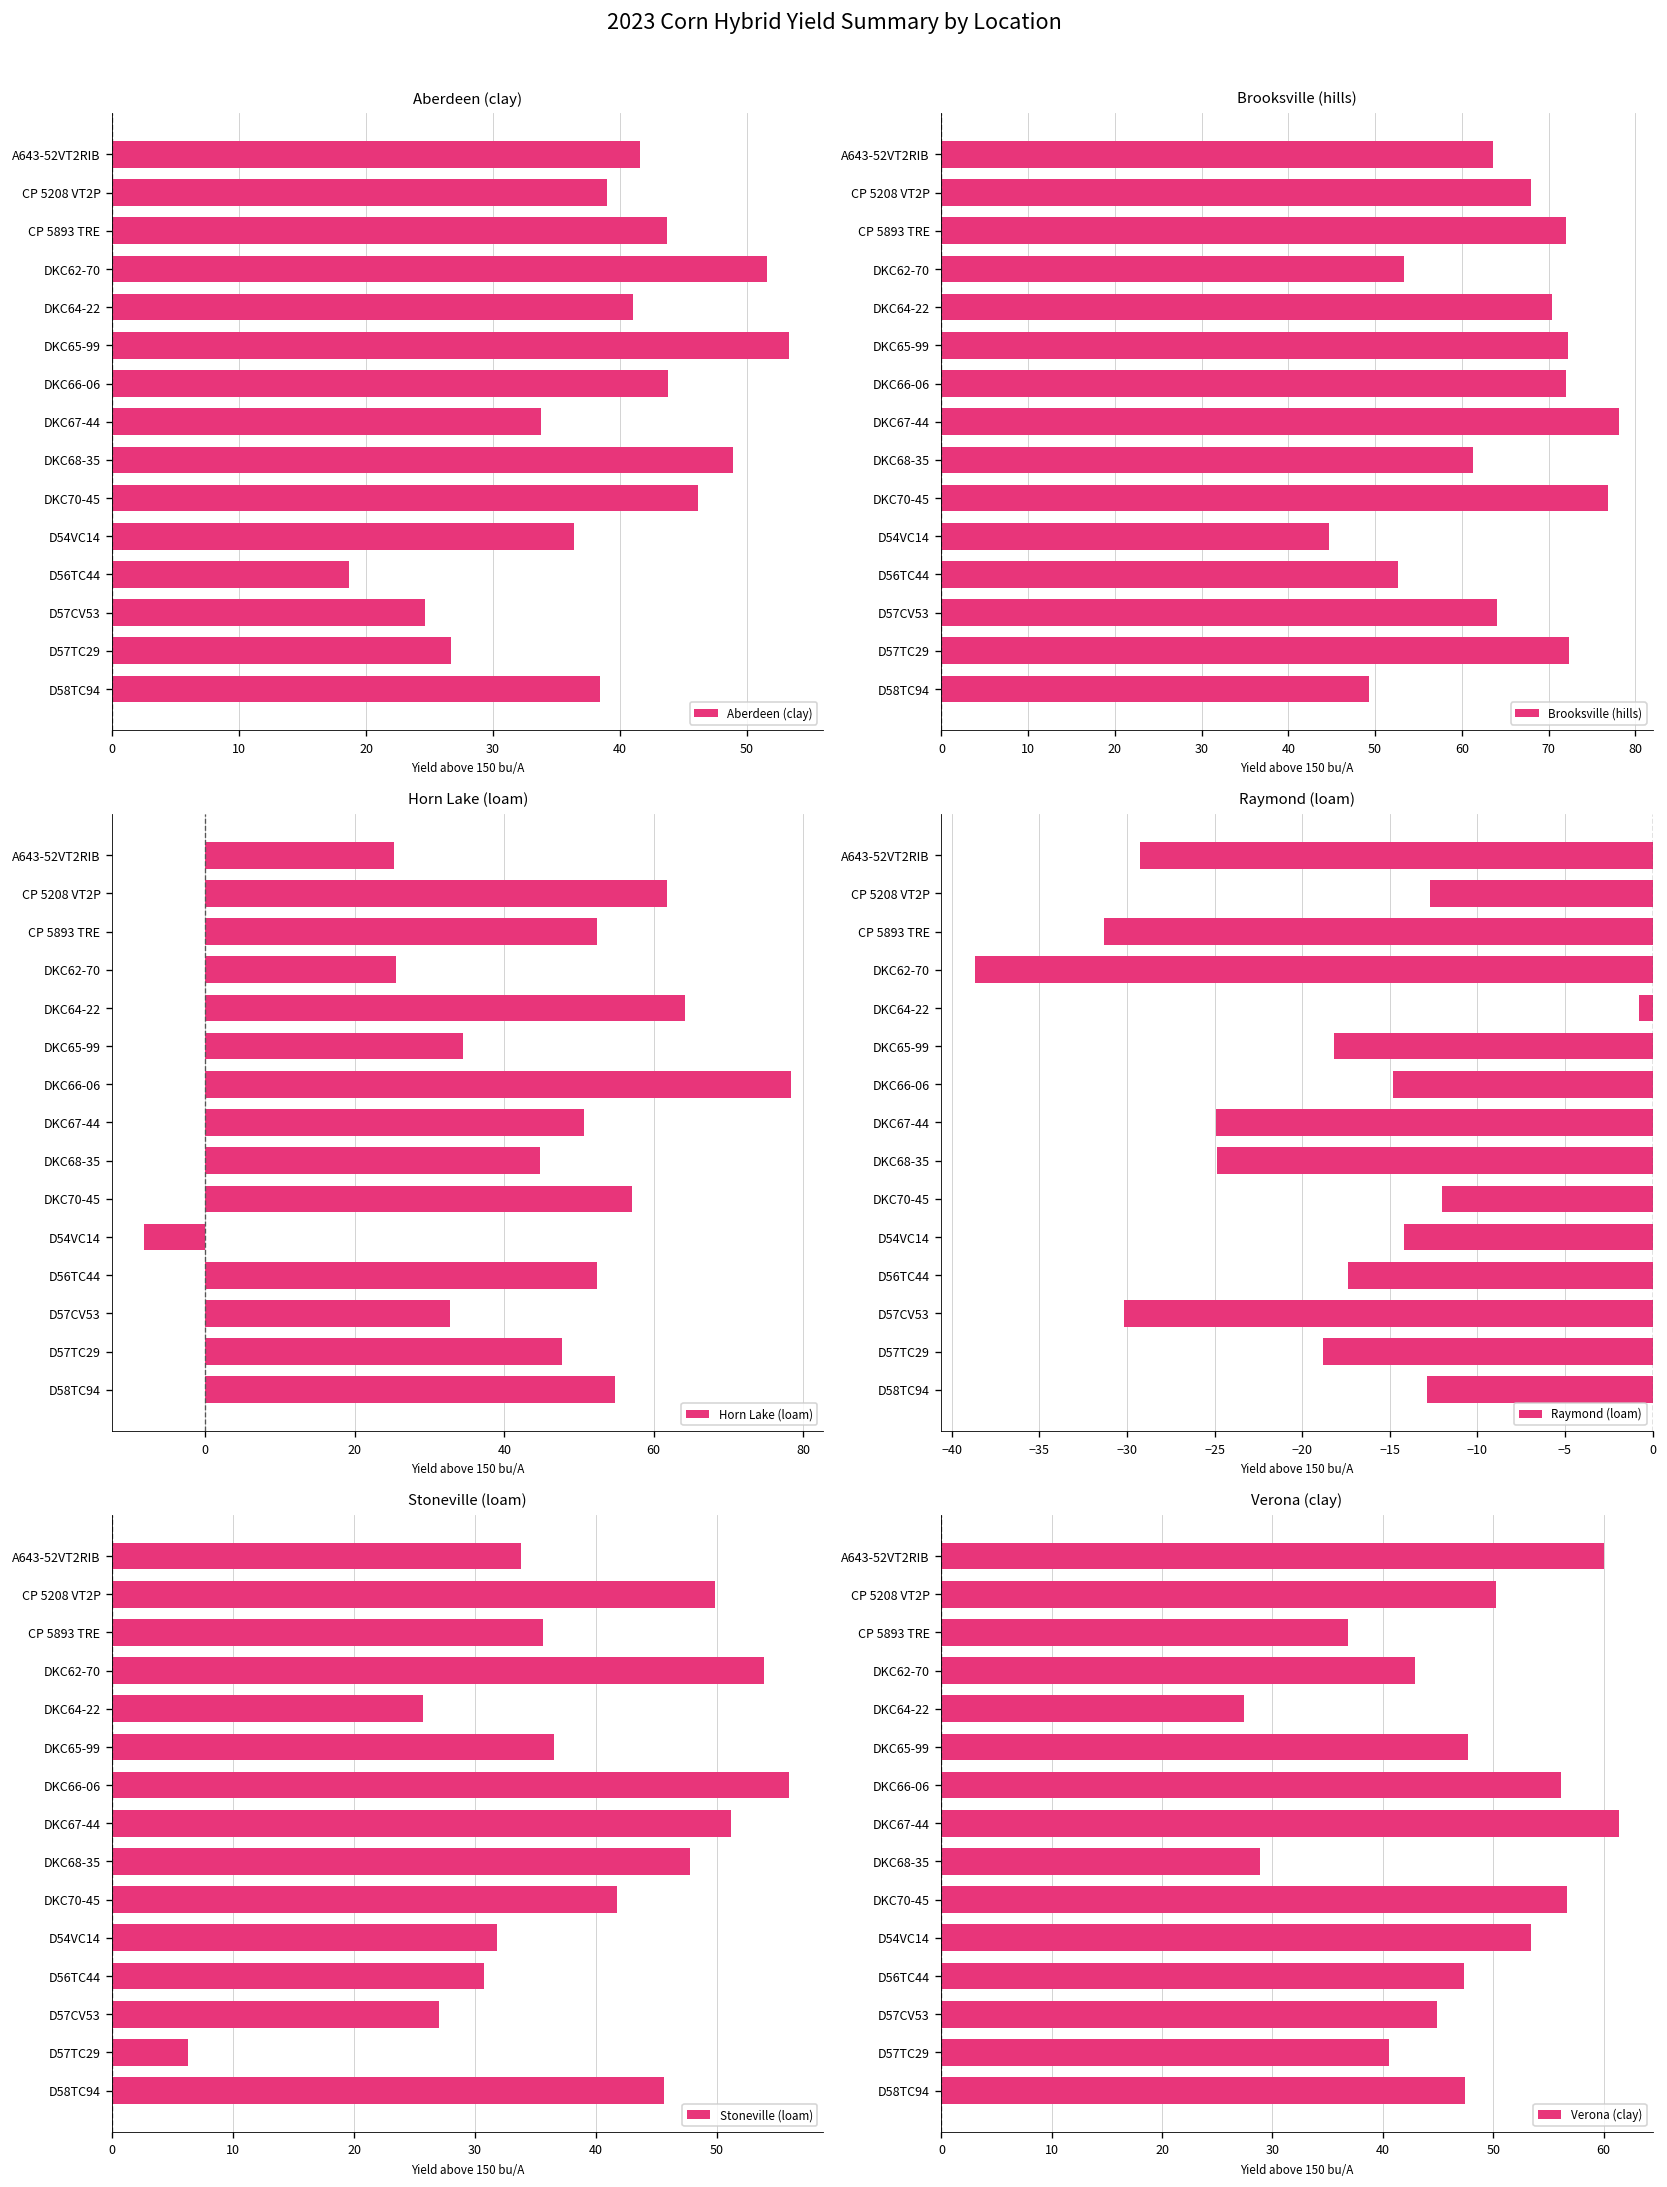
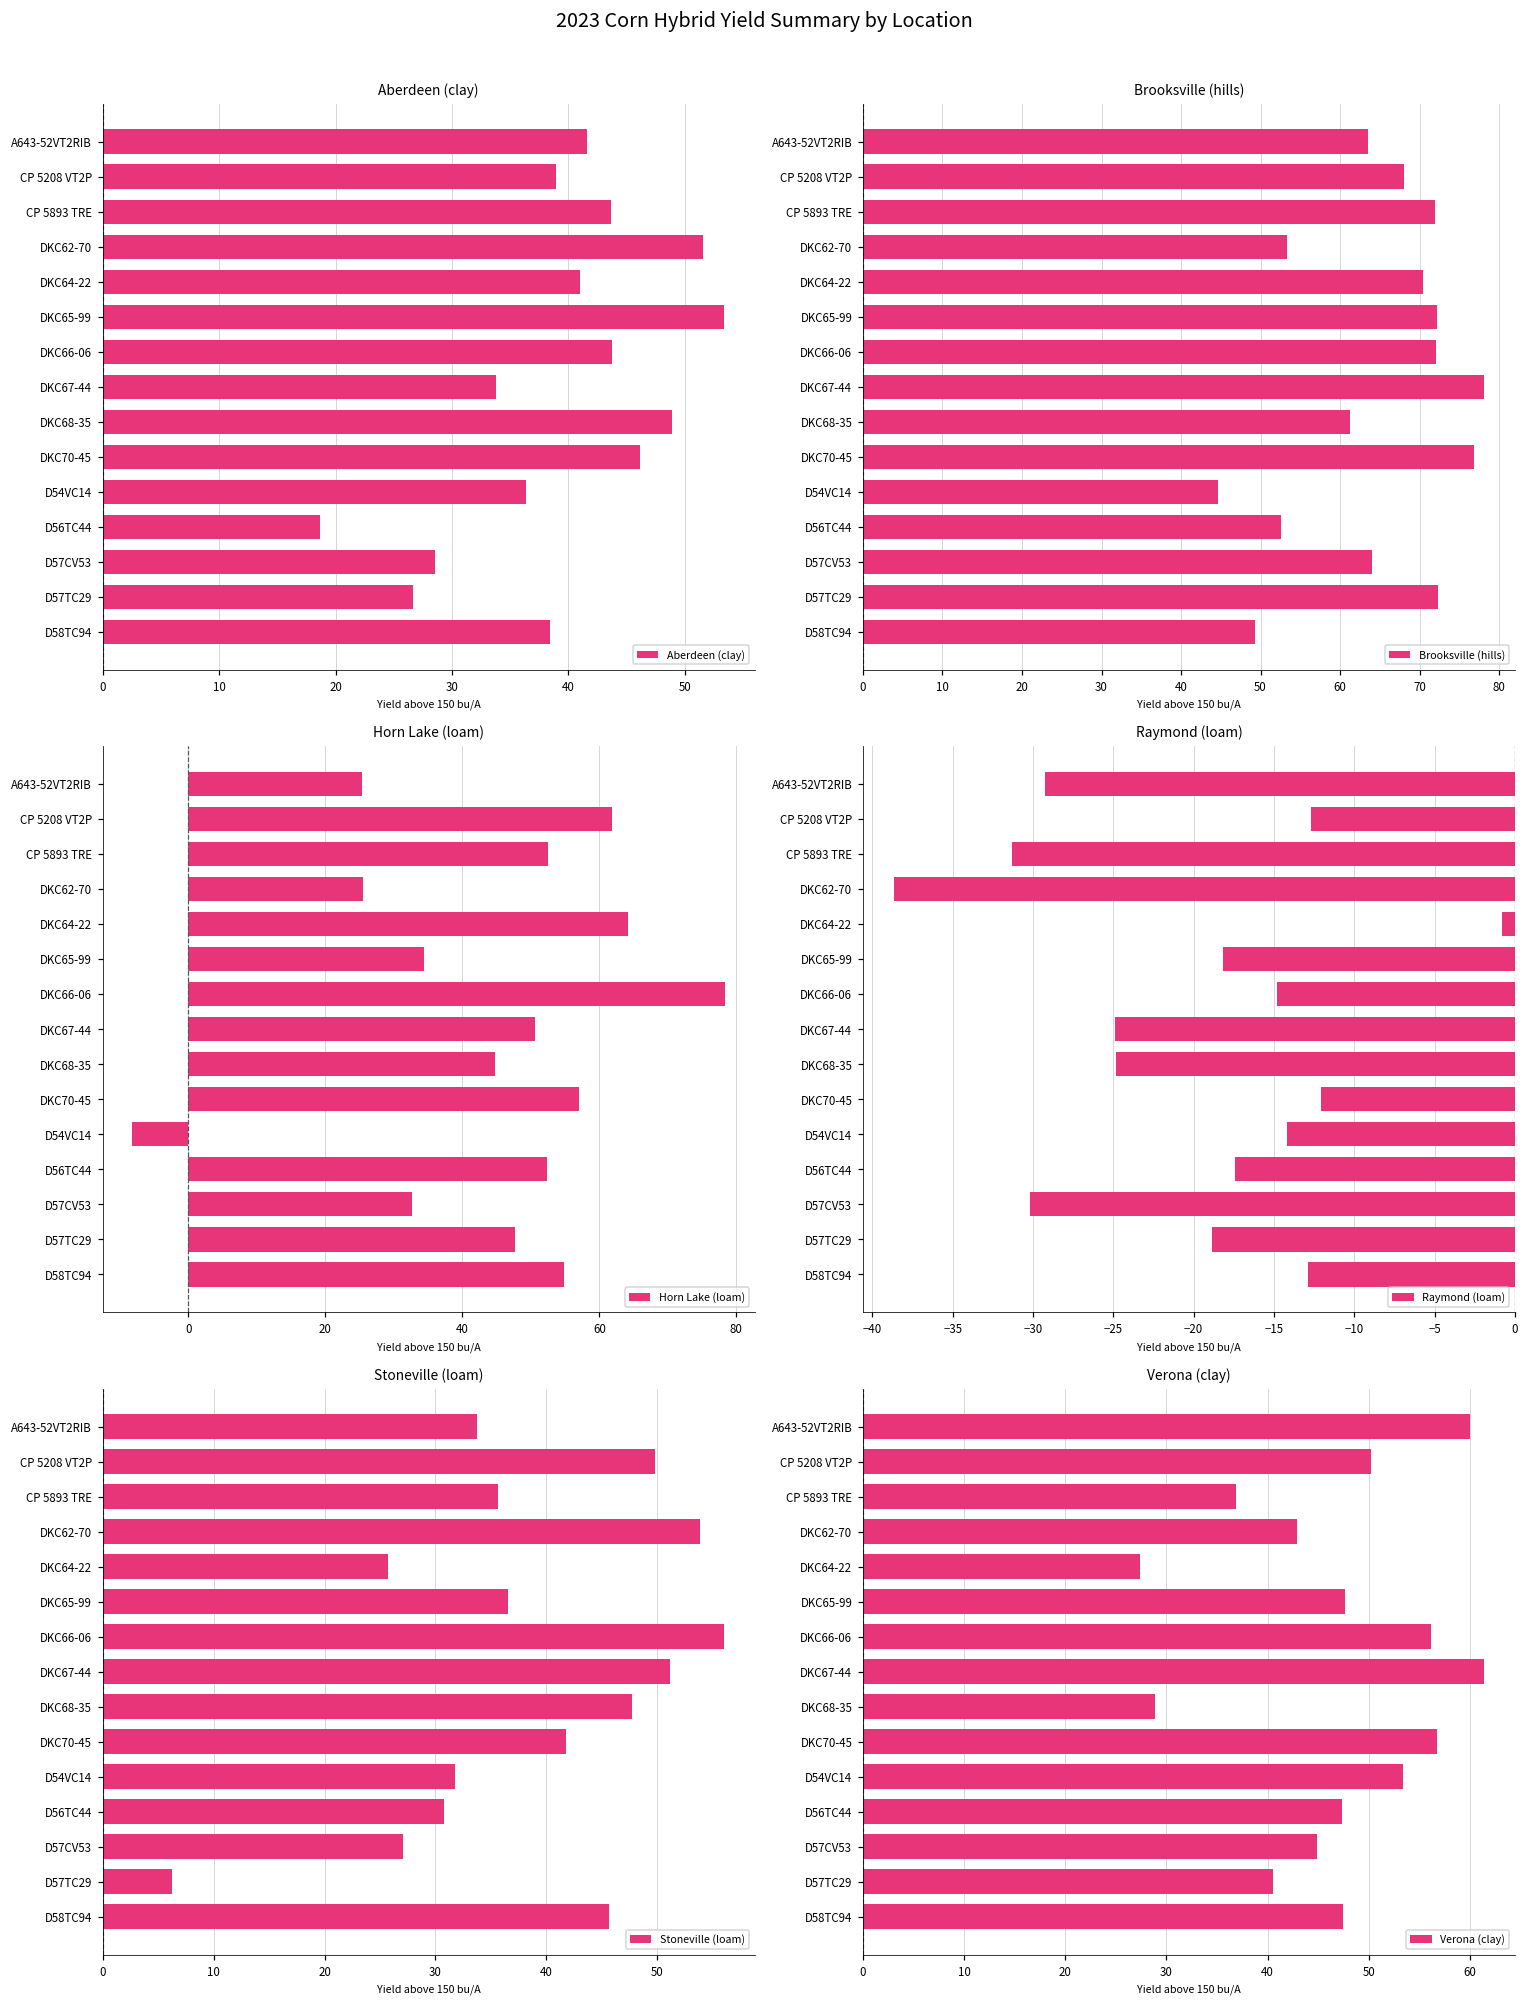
  {
    "Aberdeen (clay)": {
      "A643-52VT2RIB": 41.6,
      "CP 5208 VT2P": 39.0,
      "CP 5893 TRE": 43.7,
      "DKC62-70": 51.6,
      "DKC64-22": 41.0,
      "DKC65-99": 53.4,
      "DKC66-06": 43.8,
      "DKC67-44": 33.8,
      "DKC68-35": 48.9,
      "DKC70-45": 46.2,
      "D54VC14": 36.4,
      "D56TC44": 18.7,
-     "D57CV53": 24.6,
+     "D57CV53": 28.5,
      "D57TC29": 26.7,
      "D58TC94": 38.4
    },
    "Brooksville (hills)": {
      "A643-52VT2RIB": 64,
      "CP 5208 VT2P": 68,
      "CP 5893 TRE": 72,
      "DKC62-70": 53,
      "DKC64-22": 70,
      "DKC65-99": 72,
      "DKC66-06": 72,
      "DKC67-44": 78,
      "DKC68-35": 61,
      "DKC70-45": 77,
      "D54VC14": 45,
      "D56TC44": 53,
      "D57CV53": 64,
      "D57TC29": 72,
      "D58TC94": 49
    },
    "Horn Lake (loam)": {
      "A643-52VT2RIB": 25,
      "CP 5208 VT2P": 62,
      "CP 5893 TRE": 52,
      "DKC62-70": 25,
      "DKC64-22": 64,
      "DKC65-99": 34,
      "DKC66-06": 78,
      "DKC67-44": 51,
      "DKC68-35": 45,
      "DKC70-45": 57,
      "D54VC14": -8,
      "D56TC44": 52,
      "D57CV53": 33,
      "D57TC29": 48,
      "D58TC94": 55
    },
    "Raymond (loam)": {
      "A643-52VT2RIB": -29.2,
      "CP 5208 VT2P": -12.7,
      "CP 5893 TRE": -31.3,
      "DKC62-70": -38.7,
      "DKC64-22": -0.8,
      "DKC65-99": -18.2,
      "DKC66-06": -14.8,
      "DKC67-44": -24.9,
      "DKC68-35": -24.9,
      "DKC70-45": -12.0,
      "D54VC14": -14.2,
      "D56TC44": -17.4,
      "D57CV53": -30.2,
      "D57TC29": -18.8,
      "D58TC94": -12.9
    },
    "Stoneville (loam)": {
      "A643-52VT2RIB": 33.8,
      "CP 5208 VT2P": 49.8,
      "CP 5893 TRE": 35.6,
      "DKC62-70": 53.9,
      "DKC64-22": 25.7,
      "DKC65-99": 36.5,
      "DKC66-06": 56.0,
      "DKC67-44": 51.2,
      "DKC68-35": 47.8,
      "DKC70-45": 41.7,
      "D54VC14": 31.8,
      "D56TC44": 30.8,
      "D57CV53": 27.1,
      "D57TC29": 6.2,
      "D58TC94": 45.7
    },
    "Verona (clay)": {
      "A643-52VT2RIB": 60,
      "CP 5208 VT2P": 50,
      "CP 5893 TRE": 37,
      "DKC62-70": 43,
      "DKC64-22": 27,
      "DKC65-99": 48,
      "DKC66-06": 56,
      "DKC67-44": 61,
      "DKC68-35": 29,
      "DKC70-45": 57,
      "D54VC14": 53,
      "D56TC44": 47,
      "D57CV53": 45,
      "D57TC29": 41,
      "D58TC94": 47
    }
  }
